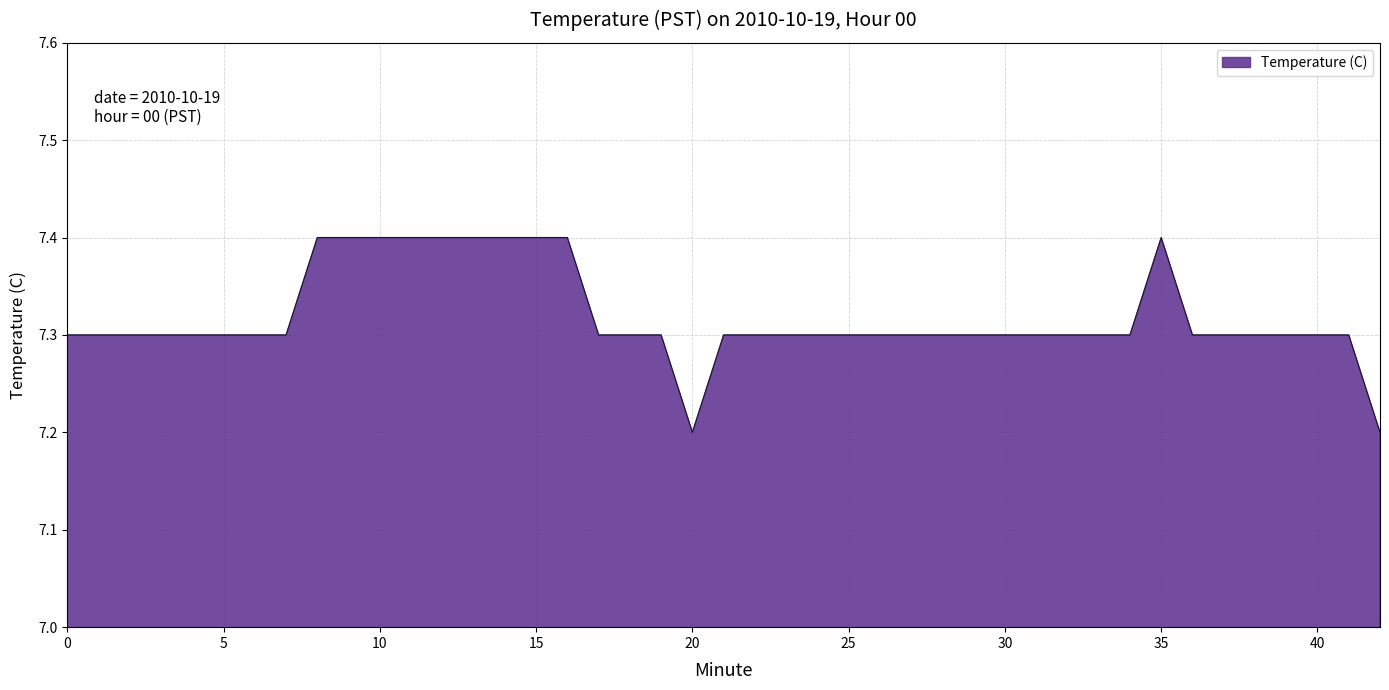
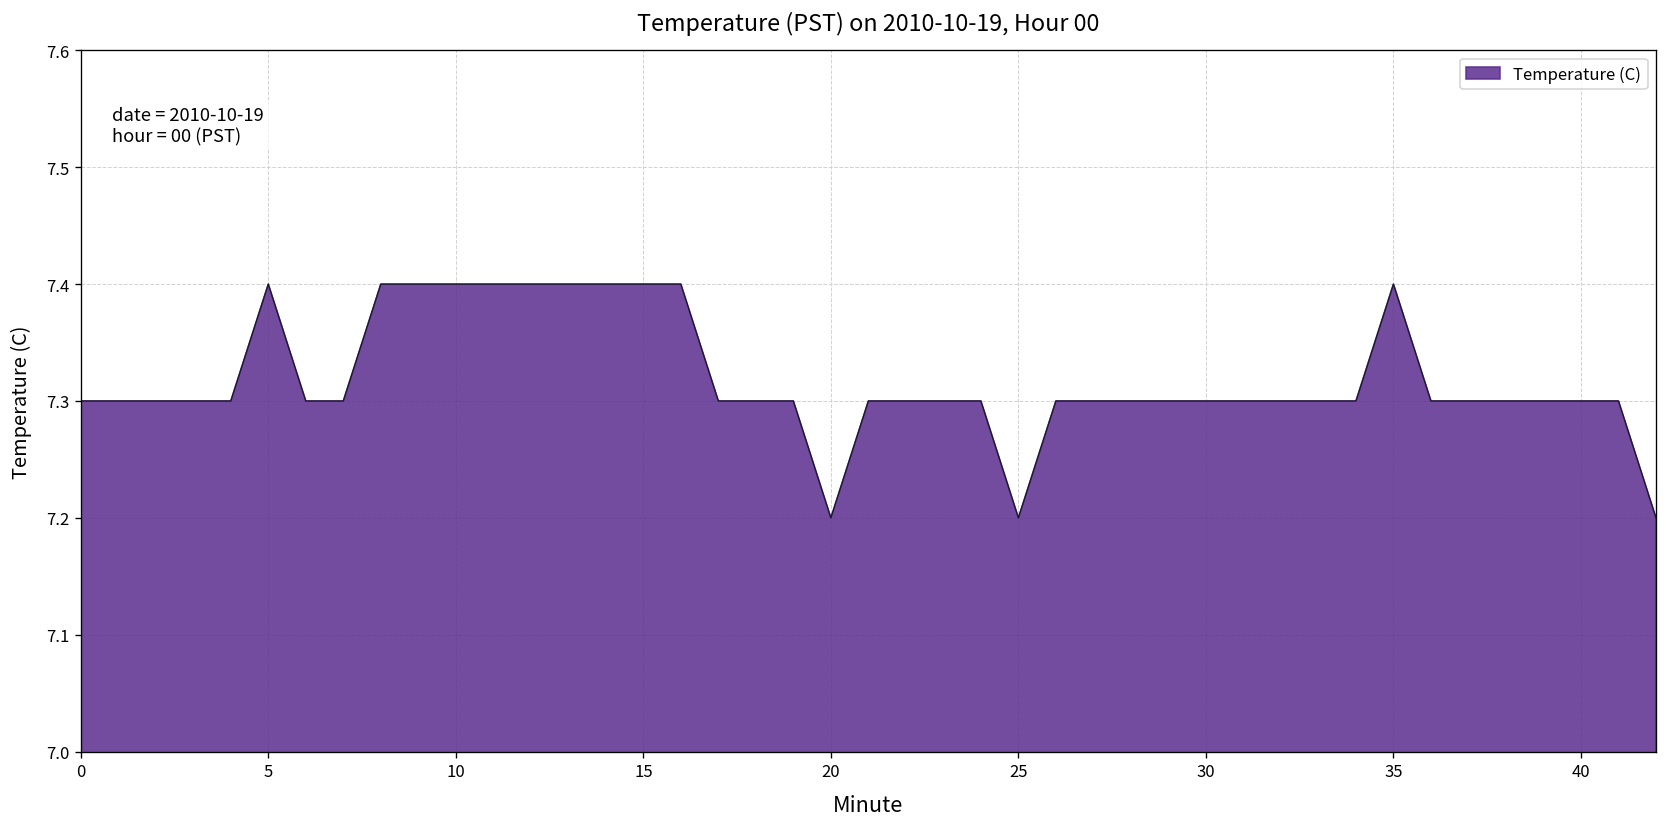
  {
    "0": 7.3,
-   "5": 7.3,
+   "5": 7.4,
    "10": 7.4,
    "20": 7.2,
-   "25": 7.3,
+   "25": 7.2,
    "30": 7.3,
    "35": 7.4,
    "40": 7.3
  }
